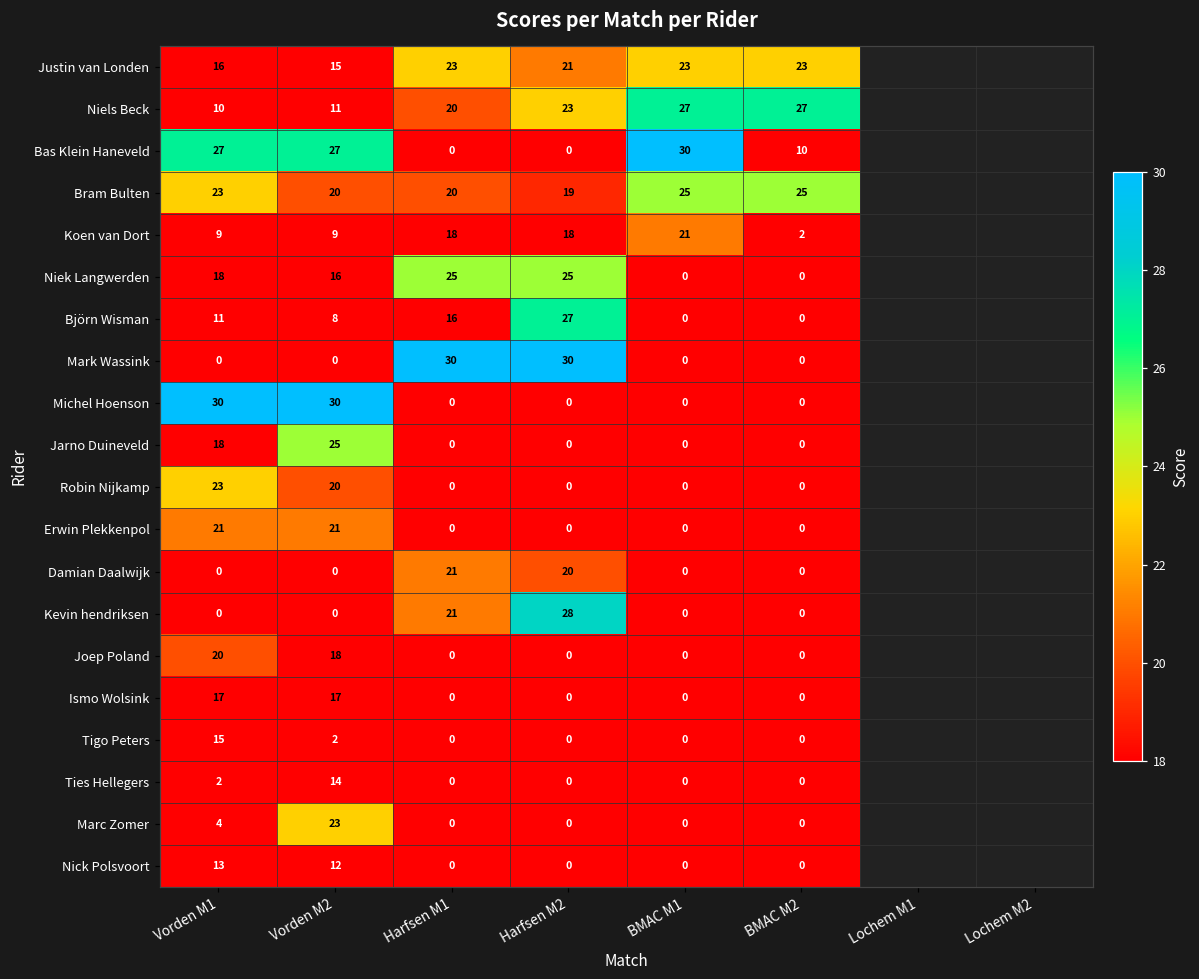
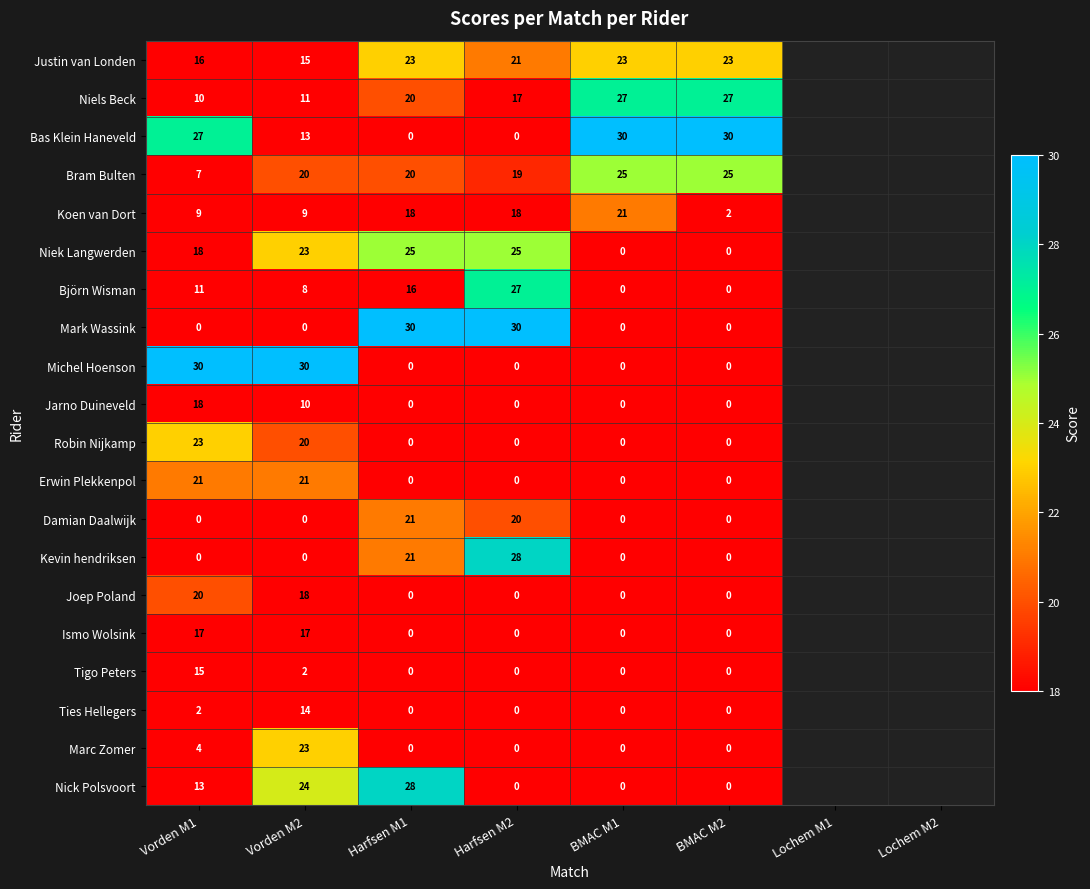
  {
    "Justin van Londen": {
      "Vorden M1": 16,
      "Vorden M2": 15,
      "Harfsen M1": 23,
      "Harfsen M2": 21,
      "BMAC M1": 23,
      "BMAC M2": 23
    },
    "Niels Beck": {
      "Vorden M1": 10,
      "Vorden M2": 11,
      "Harfsen M1": 20,
-     "Harfsen M2": 23,
+     "Harfsen M2": 17,
      "BMAC M1": 27,
      "BMAC M2": 27
    },
    "Bas Klein Haneveld": {
      "Vorden M1": 27,
-     "Vorden M2": 27,
+     "Vorden M2": 13,
      "Harfsen M1": 0,
      "Harfsen M2": 0,
      "BMAC M1": 30,
-     "BMAC M2": 10
+     "BMAC M2": 30
    },
    "Bram Bulten": {
-     "Vorden M1": 23,
+     "Vorden M1": 7,
      "Vorden M2": 20,
      "Harfsen M1": 20,
      "Harfsen M2": 19,
      "BMAC M1": 25,
      "BMAC M2": 25
    },
    "Koen van Dort": {
      "Vorden M1": 9,
      "Vorden M2": 9,
      "Harfsen M1": 18,
      "Harfsen M2": 18,
      "BMAC M1": 21,
      "BMAC M2": 2
    },
    "Niek Langwerden": {
      "Vorden M1": 18,
-     "Vorden M2": 16,
+     "Vorden M2": 23,
      "Harfsen M1": 25,
      "Harfsen M2": 25,
      "BMAC M1": 0,
      "BMAC M2": 0
    },
    "Björn Wisman": {
      "Vorden M1": 11,
      "Vorden M2": 8,
      "Harfsen M1": 16,
      "Harfsen M2": 27,
      "BMAC M1": 0,
      "BMAC M2": 0
    },
    "Mark Wassink": {
      "Vorden M1": 0,
      "Vorden M2": 0,
      "Harfsen M1": 30,
      "Harfsen M2": 30,
      "BMAC M1": 0,
      "BMAC M2": 0
    },
    "Michel Hoenson": {
      "Vorden M1": 30,
      "Vorden M2": 30,
      "Harfsen M1": 0,
      "Harfsen M2": 0,
      "BMAC M1": 0,
      "BMAC M2": 0
    },
    "Jarno Duineveld": {
      "Vorden M1": 18,
-     "Vorden M2": 25,
+     "Vorden M2": 10,
      "Harfsen M1": 0,
      "Harfsen M2": 0,
      "BMAC M1": 0,
      "BMAC M2": 0
    },
    "Robin Nijkamp": {
      "Vorden M1": 23,
      "Vorden M2": 20,
      "Harfsen M1": 0,
      "Harfsen M2": 0,
      "BMAC M1": 0,
      "BMAC M2": 0
    },
    "Erwin Plekkenpol": {
      "Vorden M1": 21,
      "Vorden M2": 21,
      "Harfsen M1": 0,
      "Harfsen M2": 0,
      "BMAC M1": 0,
      "BMAC M2": 0
    },
    "Damian Daalwijk": {
      "Vorden M1": 0,
      "Vorden M2": 0,
      "Harfsen M1": 21,
      "Harfsen M2": 20,
      "BMAC M1": 0,
      "BMAC M2": 0
    },
    "Kevin hendriksen": {
      "Vorden M1": 0,
      "Vorden M2": 0,
      "Harfsen M1": 21,
      "Harfsen M2": 28,
      "BMAC M1": 0,
      "BMAC M2": 0
    },
    "Joep Poland": {
      "Vorden M1": 20,
      "Vorden M2": 18,
      "Harfsen M1": 0,
      "Harfsen M2": 0,
      "BMAC M1": 0,
      "BMAC M2": 0
    },
    "Ismo Wolsink": {
      "Vorden M1": 17,
      "Vorden M2": 17,
      "Harfsen M1": 0,
      "Harfsen M2": 0,
      "BMAC M1": 0,
      "BMAC M2": 0
    },
    "Tigo Peters": {
      "Vorden M1": 15,
      "Vorden M2": 2,
      "Harfsen M1": 0,
      "Harfsen M2": 0,
      "BMAC M1": 0,
      "BMAC M2": 0
    },
    "Ties Hellegers": {
      "Vorden M1": 2,
      "Vorden M2": 14,
      "Harfsen M1": 0,
      "Harfsen M2": 0,
      "BMAC M1": 0,
      "BMAC M2": 0
    },
    "Marc Zomer": {
      "Vorden M1": 4,
      "Vorden M2": 23,
      "Harfsen M1": 0,
      "Harfsen M2": 0,
      "BMAC M1": 0,
      "BMAC M2": 0
    },
    "Nick Polsvoort": {
      "Vorden M1": 13,
-     "Vorden M2": 12,
-     "Harfsen M1": 0,
+     "Vorden M2": 24,
+     "Harfsen M1": 28,
      "Harfsen M2": 0,
      "BMAC M1": 0,
      "BMAC M2": 0
    }
  }
